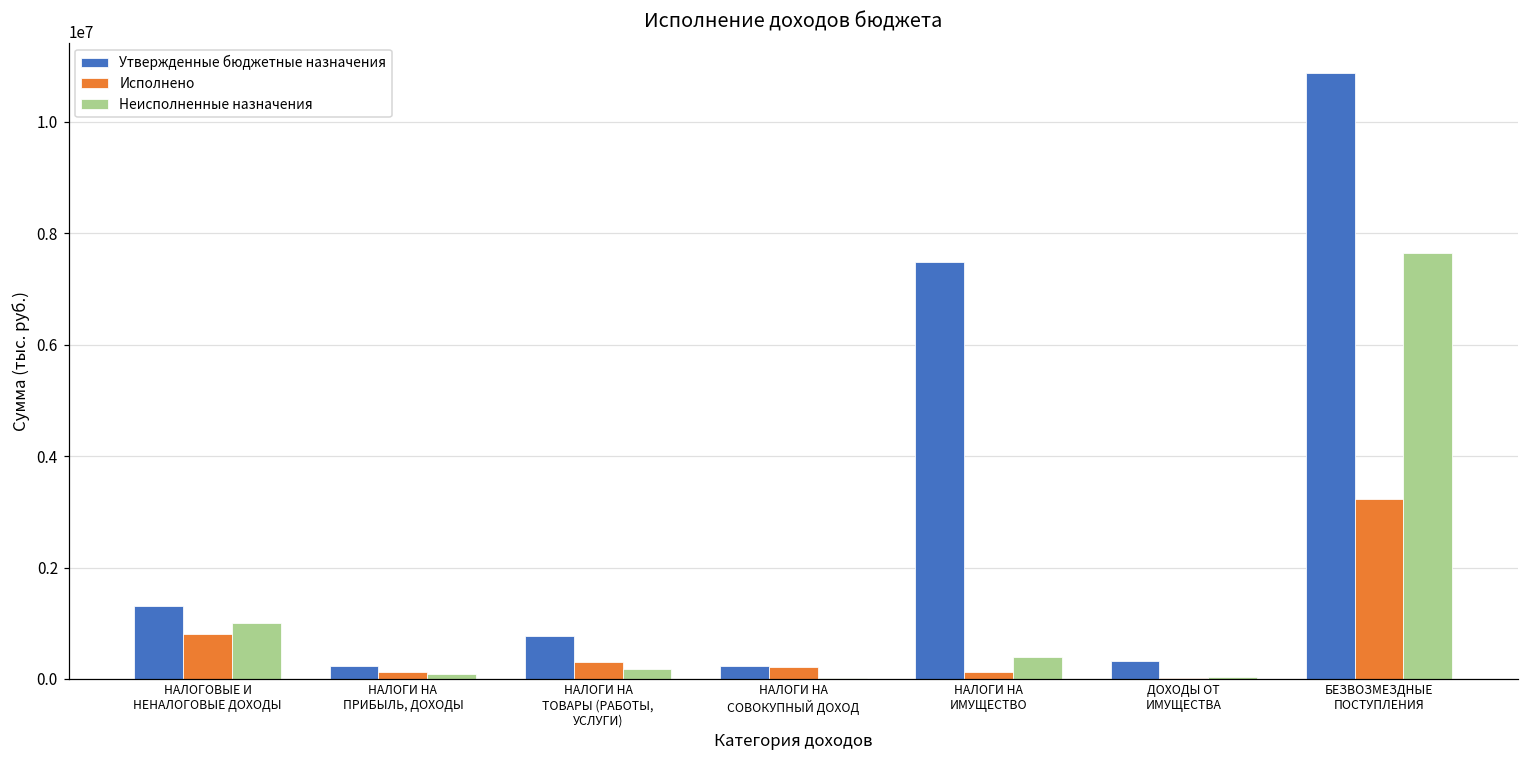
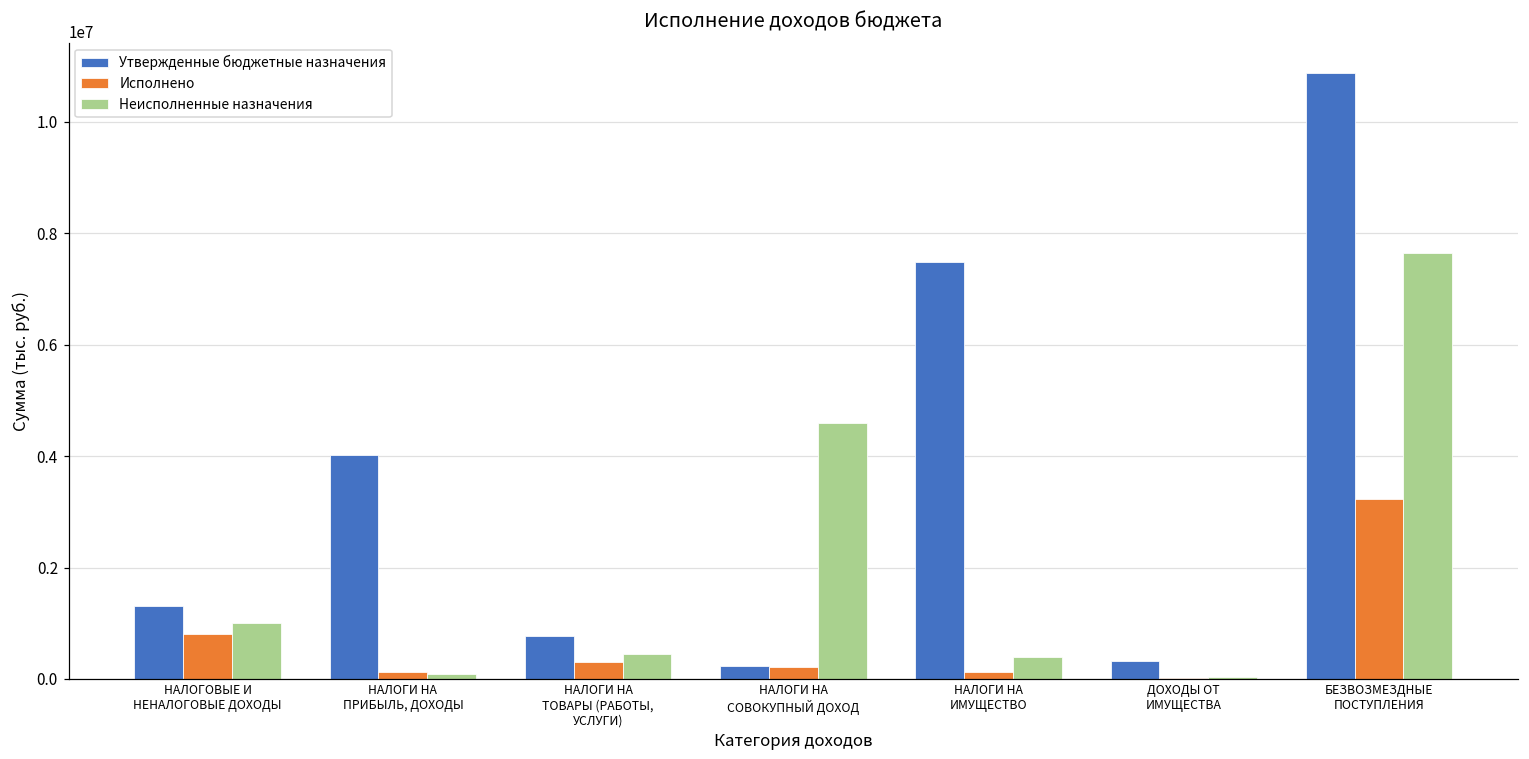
  {
    "Утвержденные бюджетные назначения": {
      "НАЛОГОВЫЕ И НЕНАЛОГОВЫЕ ДОХОДЫ": 1300000,
-     "НАЛОГИ НА ПРИБЫЛЬ, ДОХОДЫ": 200000,
+     "НАЛОГИ НА ПРИБЫЛЬ, ДОХОДЫ": 4000000,
      "НАЛОГИ НА ТОВАРЫ (РАБОТЫ, УСЛУГИ)": 800000,
      "НАЛОГИ НА СОВОКУПНЫЙ ДОХОД": 200000,
      "НАЛОГИ НА ИМУЩЕСТВО": 7500000,
      "ДОХОДЫ ОТ ИМУЩЕСТВА": 300000,
      "БЕЗВОЗМЕЗДНЫЕ ПОСТУПЛЕНИЯ": 10900000
    },
    "Исполнено": {
      "НАЛОГОВЫЕ И НЕНАЛОГОВЫЕ ДОХОДЫ": 800000,
      "НАЛОГИ НА ПРИБЫЛЬ, ДОХОДЫ": 100000,
      "НАЛОГИ НА ТОВАРЫ (РАБОТЫ, УСЛУГИ)": 300000,
      "НАЛОГИ НА СОВОКУПНЫЙ ДОХОД": 200000,
      "НАЛОГИ НА ИМУЩЕСТВО": 100000,
      "БЕЗВОЗМЕЗДНЫЕ ПОСТУПЛЕНИЯ": 3200000
    },
    "Неисполненные назначения": {
      "НАЛОГОВЫЕ И НЕНАЛОГОВЫЕ ДОХОДЫ": 1000000,
      "НАЛОГИ НА ПРИБЫЛЬ, ДОХОДЫ": 100000,
-     "НАЛОГИ НА ТОВАРЫ (РАБОТЫ, УСЛУГИ)": 200000,
-     "НАЛОГИ НА СОВОКУПНЫЙ ДОХОД": 0,
+     "НАЛОГИ НА ТОВАРЫ (РАБОТЫ, УСЛУГИ)": 500000,
+     "НАЛОГИ НА СОВОКУПНЫЙ ДОХОД": 4600000,
      "НАЛОГИ НА ИМУЩЕСТВО": 400000,
      "БЕЗВОЗМЕЗДНЫЕ ПОСТУПЛЕНИЯ": 7700000
    }
  }
